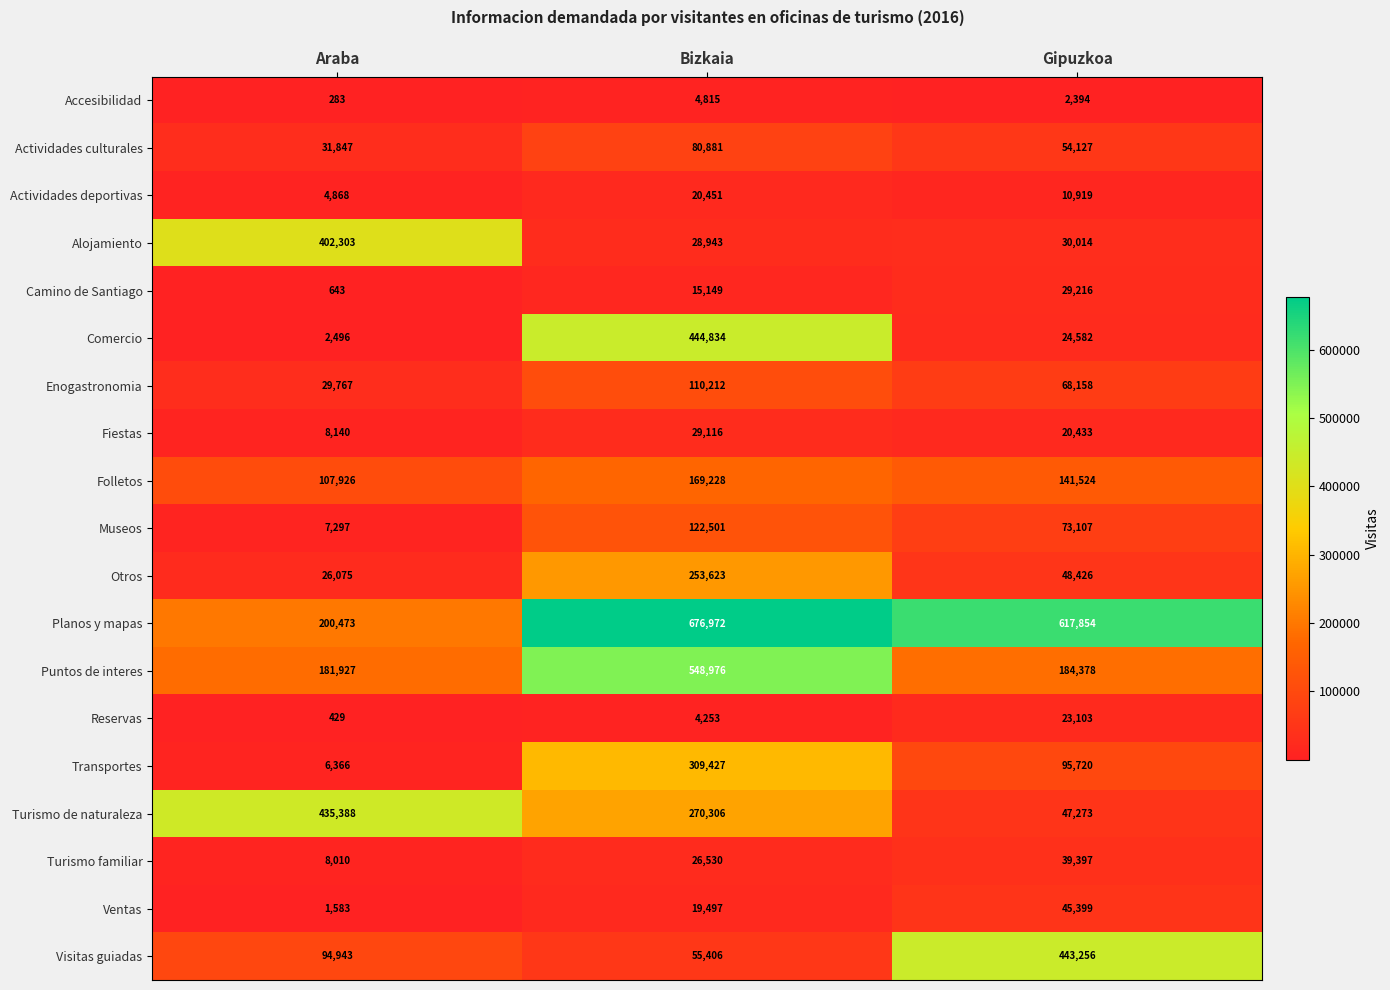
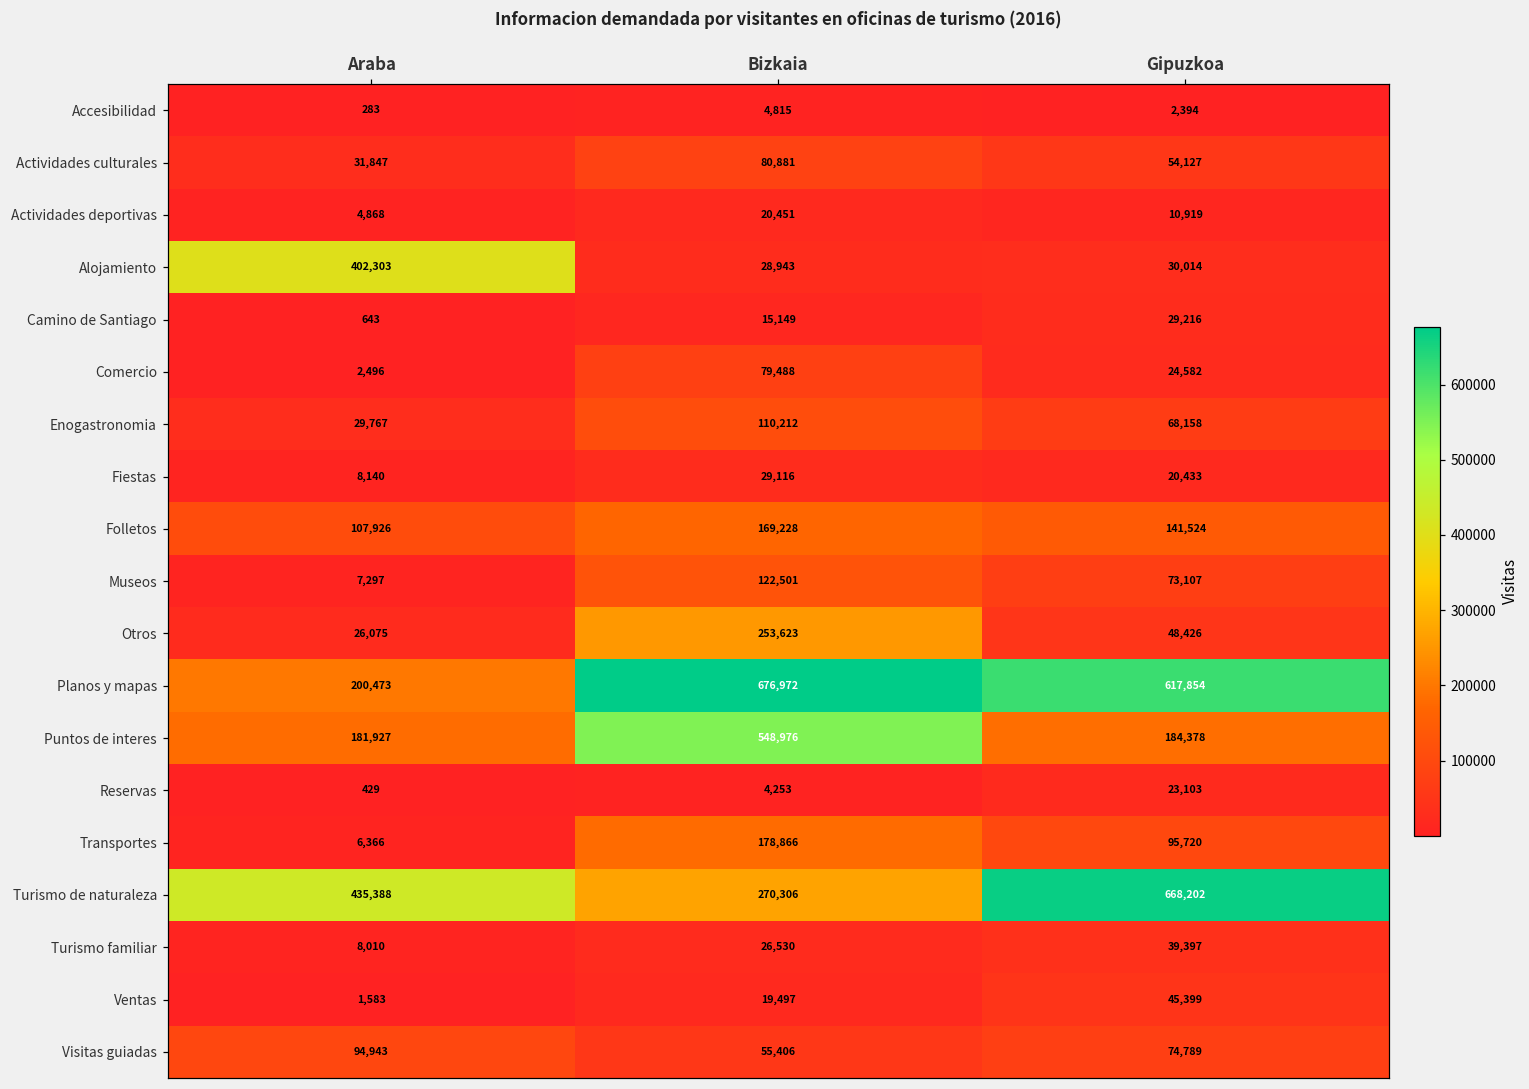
  {
    "Accesibilidad": {
      "Araba": "283",
      "Bizkaia": "4,815",
      "Gipuzkoa": "2,394"
    },
    "Actividades culturales": {
      "Araba": "31,847",
      "Bizkaia": "80,881",
      "Gipuzkoa": "54,127"
    },
    "Actividades deportivas": {
      "Araba": "4,868",
      "Bizkaia": "20,451",
      "Gipuzkoa": "10,919"
    },
    "Alojamiento": {
      "Araba": "402,303",
      "Bizkaia": "28,943",
      "Gipuzkoa": "30,014"
    },
    "Camino de Santiago": {
      "Araba": "643",
      "Bizkaia": "15,149",
      "Gipuzkoa": "29,216"
    },
    "Comercio": {
      "Araba": "2,496",
-     "Bizkaia": "444,834",
+     "Bizkaia": "79,488",
      "Gipuzkoa": "24,582"
    },
    "Enogastronomia": {
      "Araba": "29,767",
      "Bizkaia": "110,212",
      "Gipuzkoa": "68,158"
    },
    "Fiestas": {
      "Araba": "8,140",
      "Bizkaia": "29,116",
      "Gipuzkoa": "20,433"
    },
    "Folletos": {
      "Araba": "107,926",
      "Bizkaia": "169,228",
      "Gipuzkoa": "141,524"
    },
    "Museos": {
      "Araba": "7,297",
      "Bizkaia": "122,501",
      "Gipuzkoa": "73,107"
    },
    "Otros": {
      "Araba": "26,075",
      "Bizkaia": "253,623",
      "Gipuzkoa": "48,426"
    },
    "Planos y mapas": {
      "Araba": "200,473",
      "Bizkaia": "676,972",
      "Gipuzkoa": "617,854"
    },
    "Puntos de interes": {
      "Araba": "181,927",
      "Bizkaia": "548,976",
      "Gipuzkoa": "184,378"
    },
    "Reservas": {
      "Araba": "429",
      "Bizkaia": "4,253",
      "Gipuzkoa": "23,103"
    },
    "Transportes": {
      "Araba": "6,366",
-     "Bizkaia": "309,427",
+     "Bizkaia": "178,866",
      "Gipuzkoa": "95,720"
    },
    "Turismo de naturaleza": {
      "Araba": "435,388",
      "Bizkaia": "270,306",
-     "Gipuzkoa": "47,273"
+     "Gipuzkoa": "668,202"
    },
    "Turismo familiar": {
      "Araba": "8,010",
      "Bizkaia": "26,530",
      "Gipuzkoa": "39,397"
    },
    "Ventas": {
      "Araba": "1,583",
      "Bizkaia": "19,497",
      "Gipuzkoa": "45,399"
    },
    "Visitas guiadas": {
      "Araba": "94,943",
      "Bizkaia": "55,406",
-     "Gipuzkoa": "443,256"
+     "Gipuzkoa": "74,789"
    }
  }
